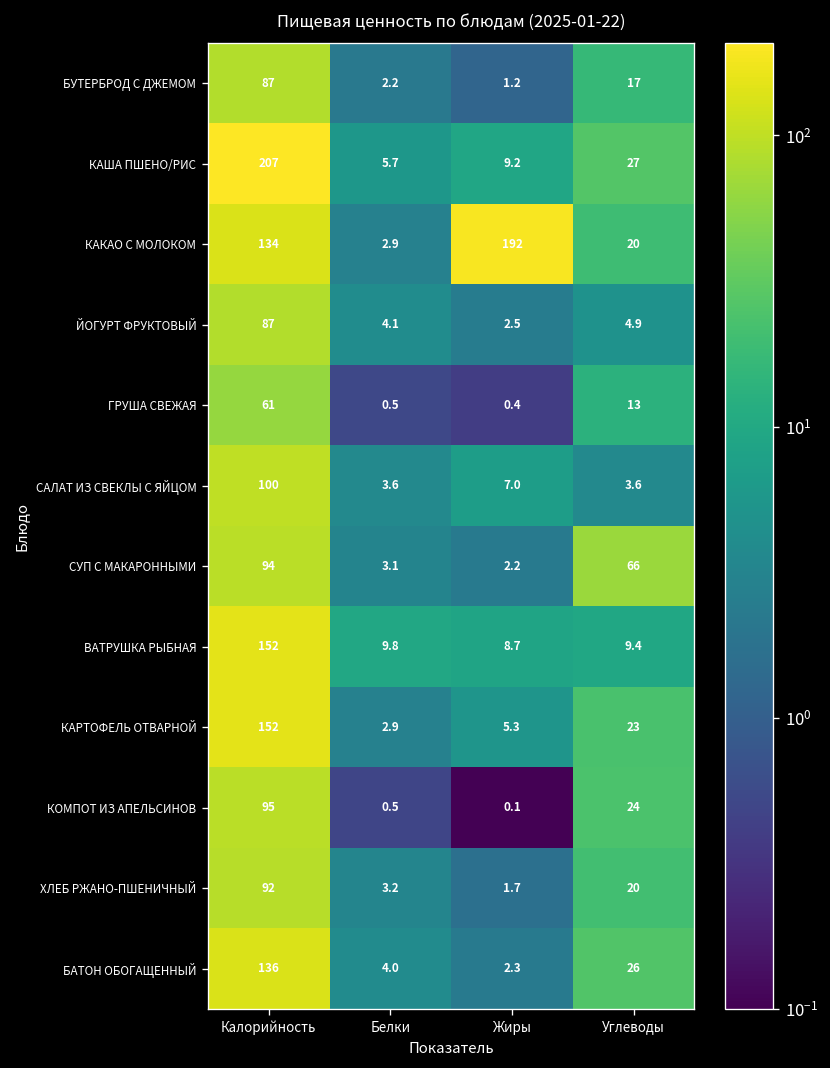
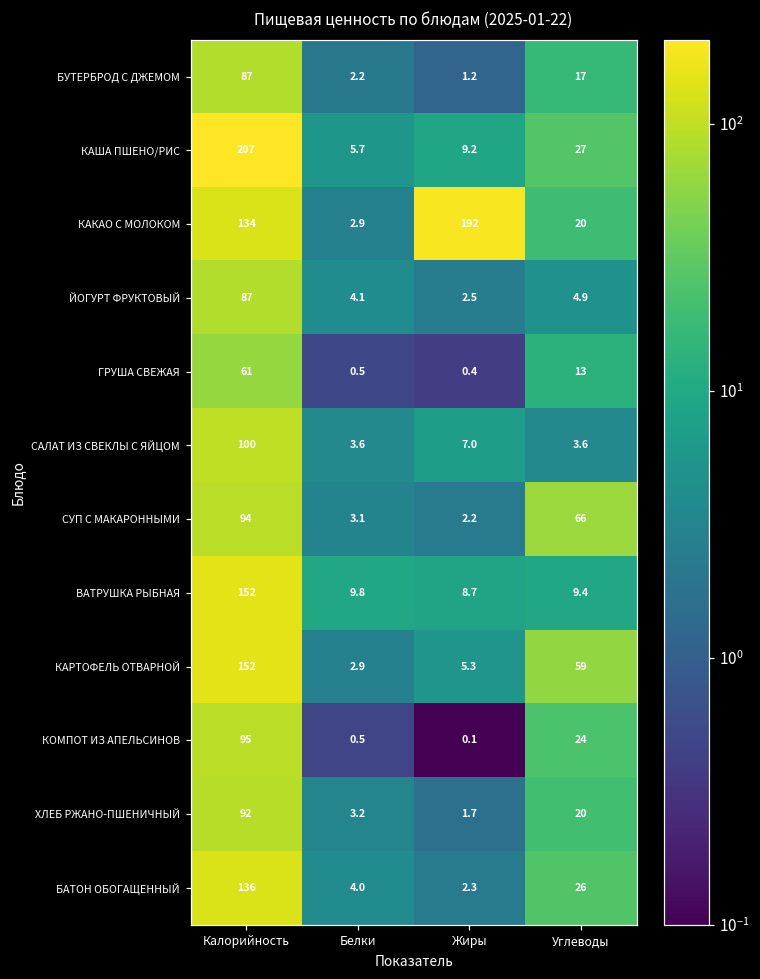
  {
    "БУТЕРБРОД С ДЖЕМОМ": {
      "Калорийность": 87,
      "Белки": 2.2,
      "Жиры": 1.2,
      "Углеводы": 17
    },
    "КАША ПШЕНО/РИС": {
      "Калорийность": 207,
      "Белки": 5.7,
      "Жиры": 9.2,
      "Углеводы": 27
    },
    "КАКАО С МОЛОКОМ": {
      "Калорийность": 134,
      "Белки": 2.9,
      "Жиры": 192,
      "Углеводы": 20
    },
    "ЙОГУРТ ФРУКТОВЫЙ": {
      "Калорийность": 87,
      "Белки": 4.1,
      "Жиры": 2.5,
      "Углеводы": 4.9
    },
    "ГРУША СВЕЖАЯ": {
      "Калорийность": 61,
      "Белки": 0.5,
      "Жиры": 0.4,
      "Углеводы": 13
    },
    "САЛАТ ИЗ СВЕКЛЫ С ЯЙЦОМ": {
      "Калорийность": 100,
      "Белки": 3.6,
      "Жиры": 7.0,
      "Углеводы": 3.6
    },
    "СУП С МАКАРОННЫМИ": {
      "Калорийность": 94,
      "Белки": 3.1,
      "Жиры": 2.2,
      "Углеводы": 66
    },
    "ВАТРУШКА РЫБНАЯ": {
      "Калорийность": 152,
      "Белки": 9.8,
      "Жиры": 8.7,
      "Углеводы": 9.4
    },
    "КАРТОФЕЛЬ ОТВАРНОЙ": {
      "Калорийность": 152,
      "Белки": 2.9,
      "Жиры": 5.3,
-     "Углеводы": 23
+     "Углеводы": 59
    },
    "КОМПОТ ИЗ АПЕЛЬСИНОВ": {
      "Калорийность": 95,
      "Белки": 0.5,
      "Жиры": 0.1,
      "Углеводы": 24
    },
    "ХЛЕБ РЖАНО-ПШЕНИЧНЫЙ": {
      "Калорийность": 92,
      "Белки": 3.2,
      "Жиры": 1.7,
      "Углеводы": 20
    },
    "БАТОН ОБОГАЩЕННЫЙ": {
      "Калорийность": 136,
      "Белки": 4.0,
      "Жиры": 2.3,
      "Углеводы": 26
    }
  }
